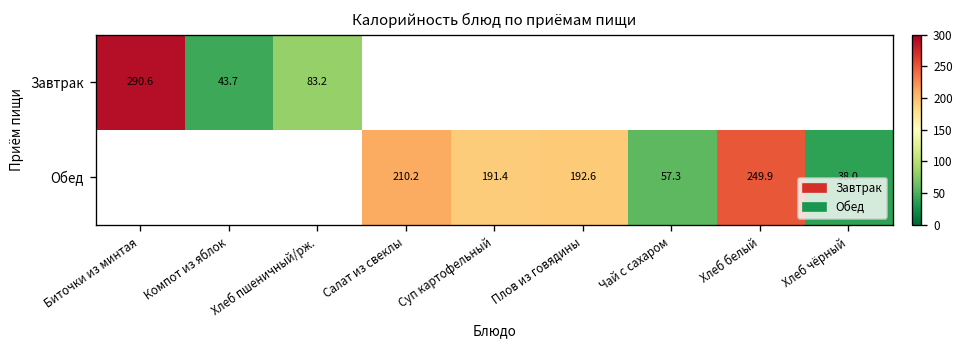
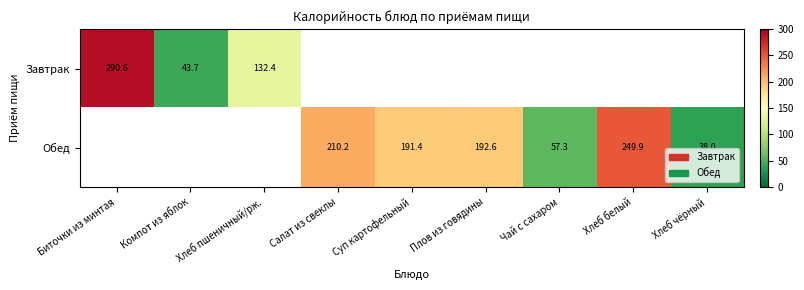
  {
    "Завтрак": {
      "Биточки из минтая": 290.6,
      "Компот из яблок": 43.7,
-     "Хлеб пшеничный/рж.": 83.2
+     "Хлеб пшеничный/рж.": 132.4
    },
    "Обед": {
      "Салат из свеклы": 210.2,
      "Суп картофельный": 191.4,
      "Плов из говядины": 192.6,
      "Чай с сахаром": 57.3,
      "Хлеб белый": 249.9
    }
  }
